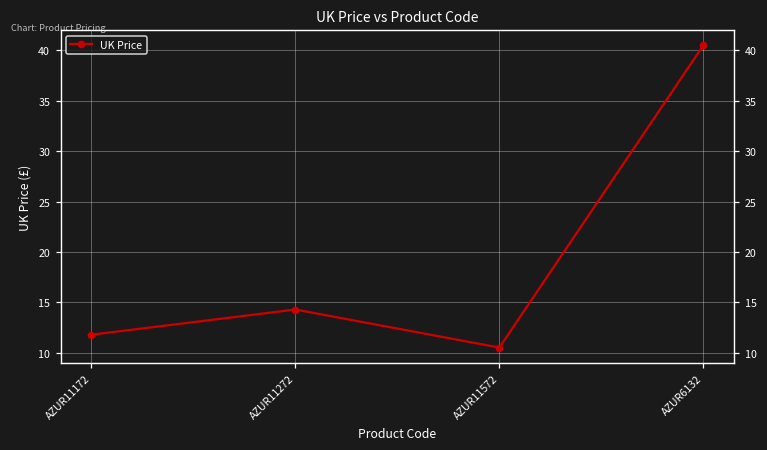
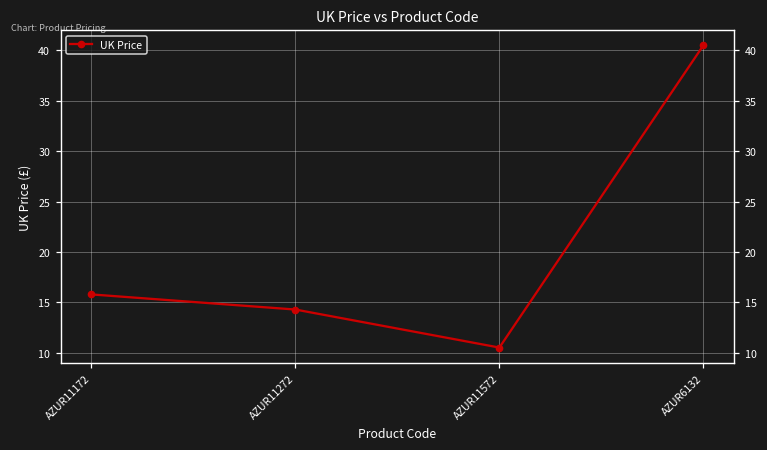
  {
-   "AZUR11172": 12,
+   "AZUR11172": 16,
    "AZUR11272": 14,
    "AZUR11572": 11,
    "AZUR6132": 41
  }
